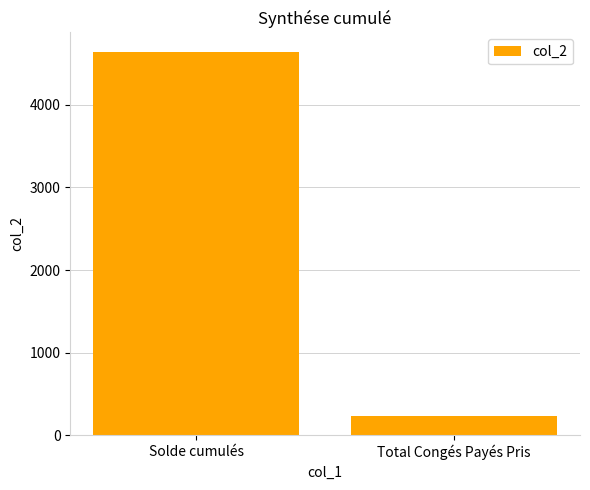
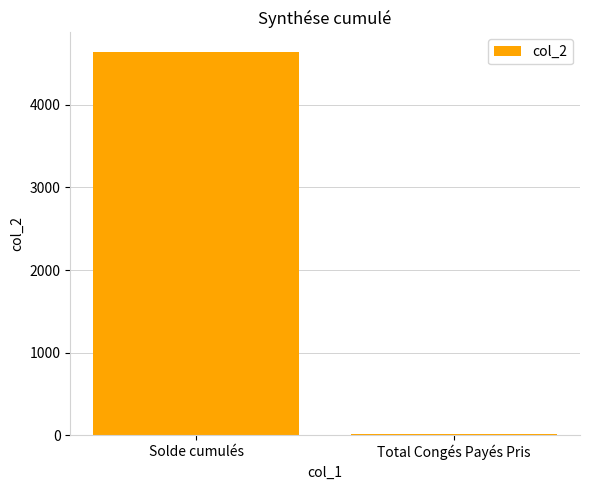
  {
    "Solde cumulés": 4600,
-   "Total Congés Payés Pris": 200
+   "Total Congés Payés Pris": 0
  }
